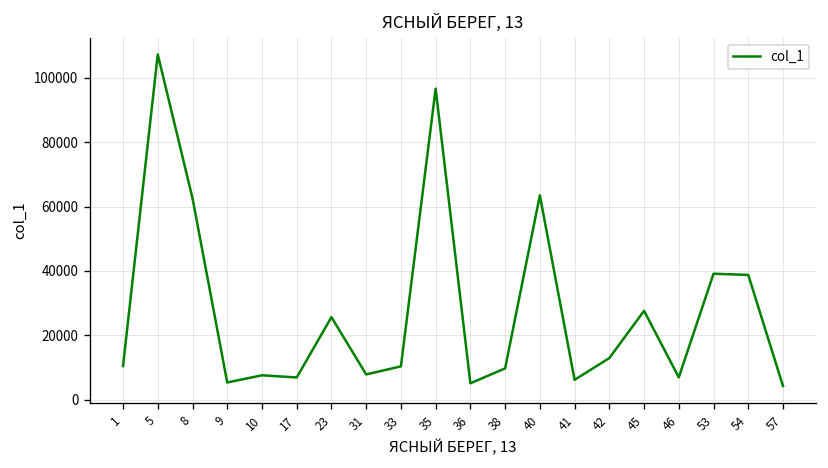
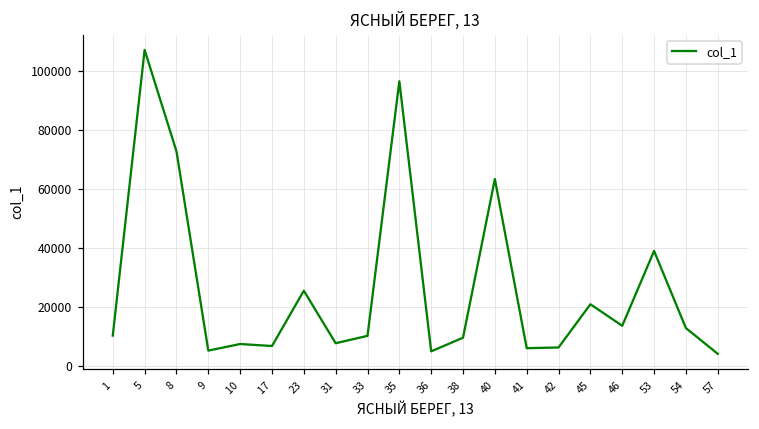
  {
    "1": 10000,
    "5": 107000,
-   "8": 63000,
+   "8": 73000,
    "9": 5000,
    "10": 8000,
    "17": 7000,
    "23": 26000,
    "31": 8000,
    "33": 10000,
    "35": 97000,
    "36": 5000,
    "38": 10000,
    "40": 63000,
    "41": 6000,
-   "42": 13000,
-   "45": 28000,
-   "46": 7000,
+   "42": 6000,
+   "45": 21000,
+   "46": 14000,
    "53": 39000,
-   "54": 39000,
+   "54": 13000,
    "57": 4000
  }
